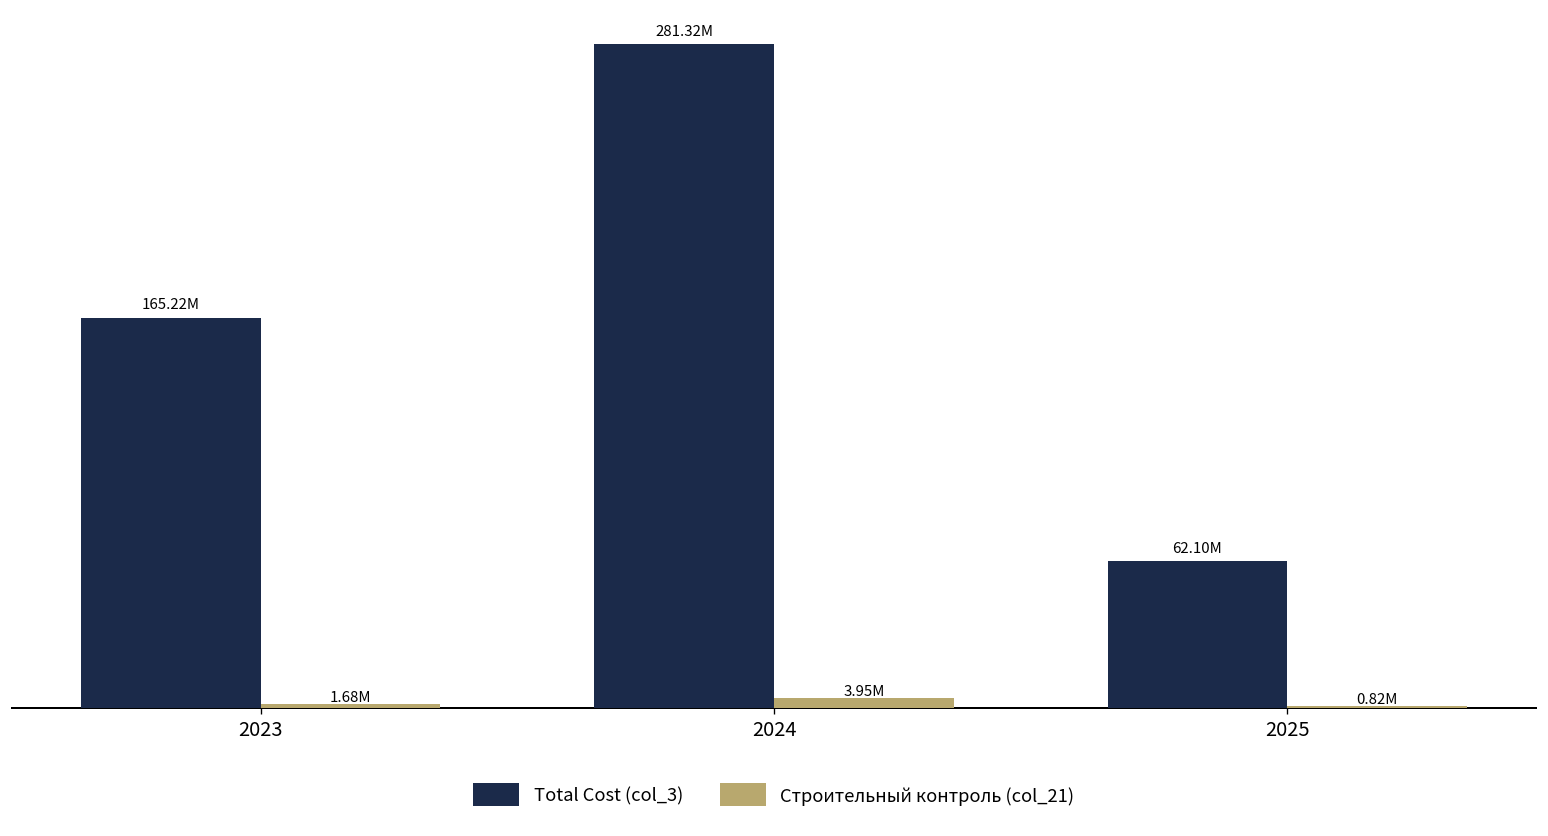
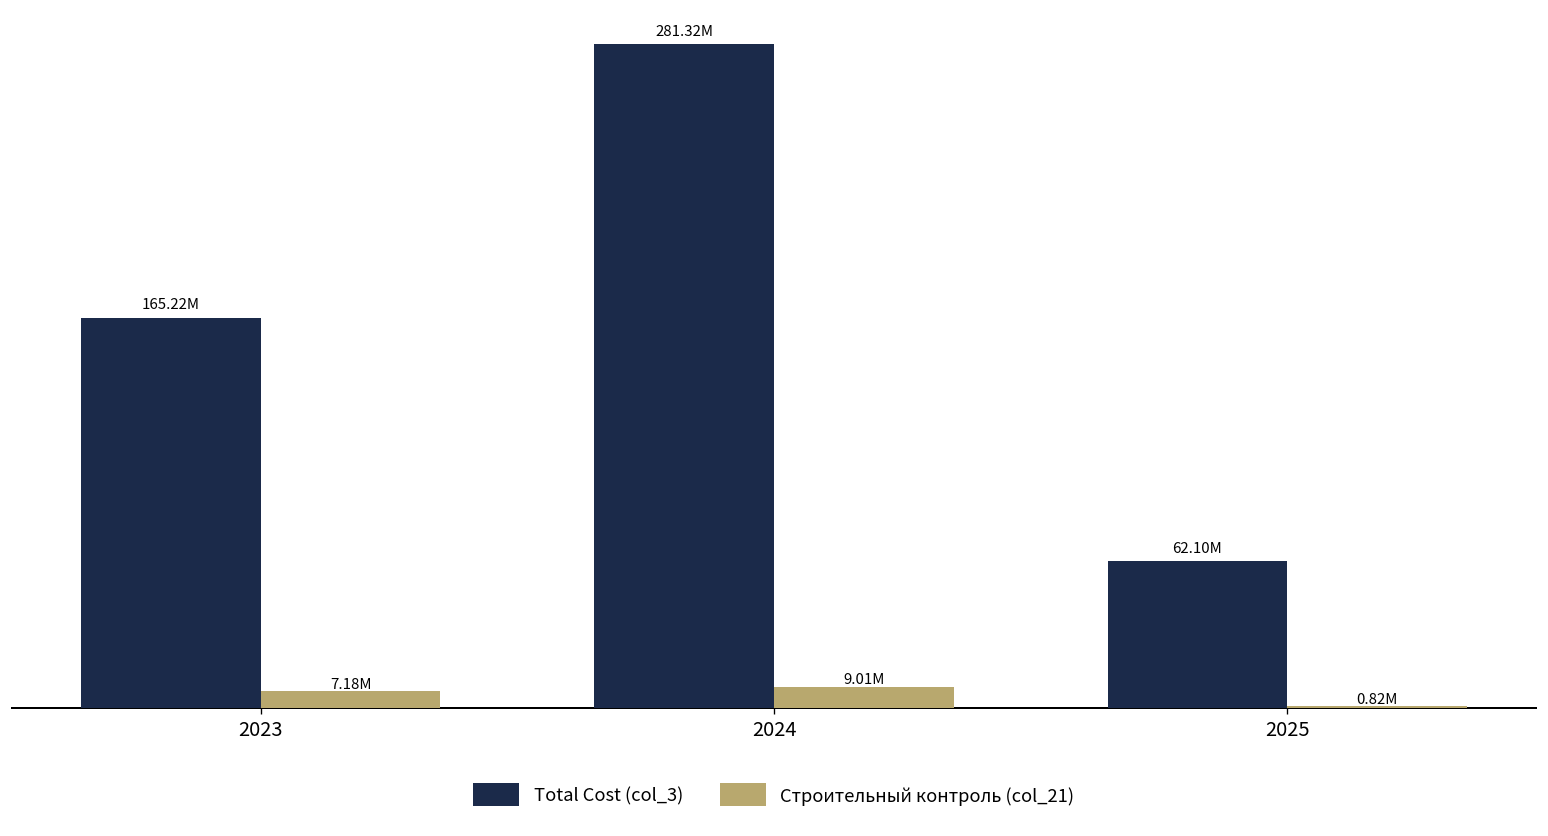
  {
    "Total Cost (col_3)": {
      "2023": "165.22M",
      "2024": "281.32M",
      "2025": "62.10M"
    },
    "Строительный контроль (col_21)": {
-     "2023": "1.68M",
-     "2024": "3.95M",
+     "2023": "7.18M",
+     "2024": "9.01M",
      "2025": "0.82M"
    }
  }
